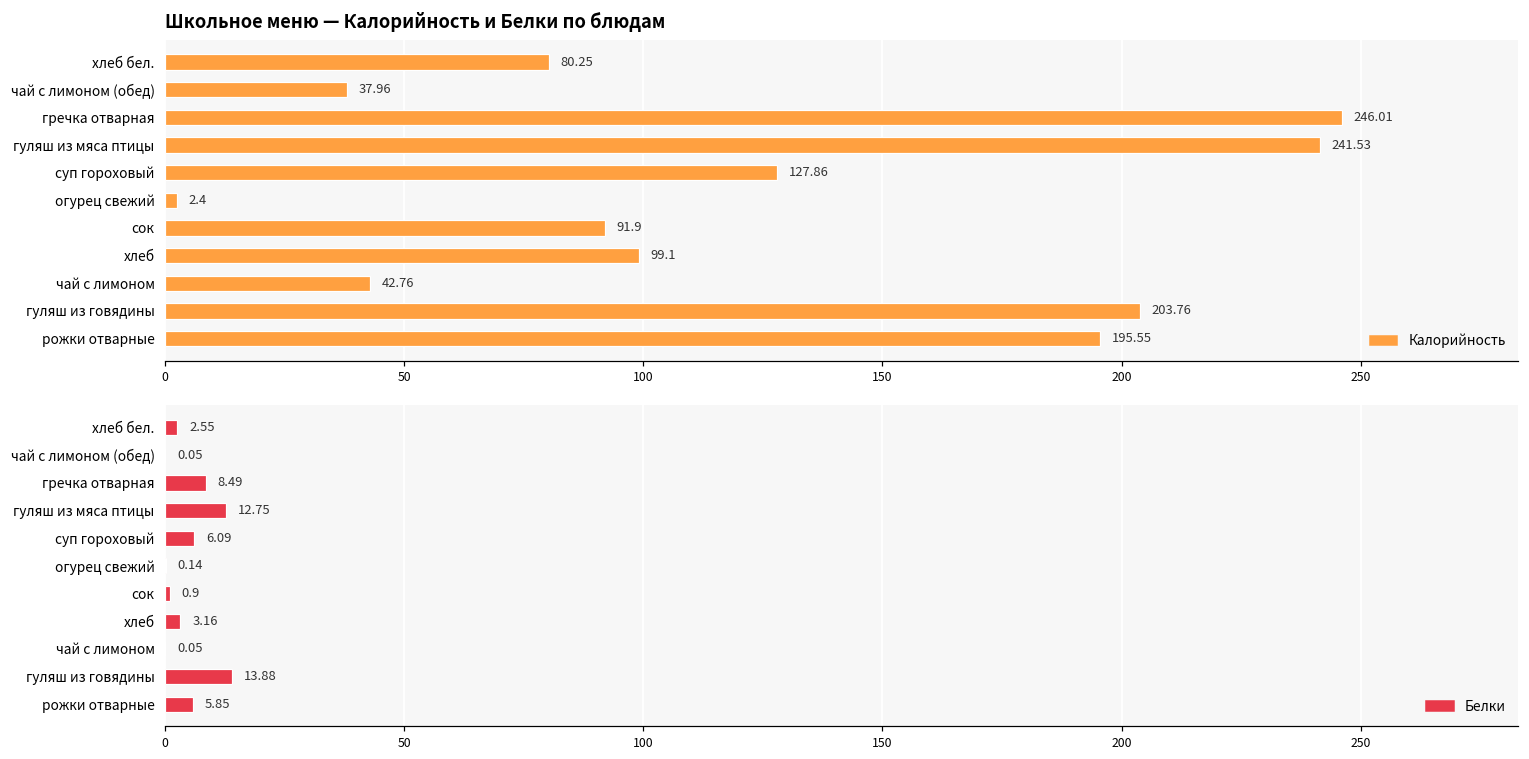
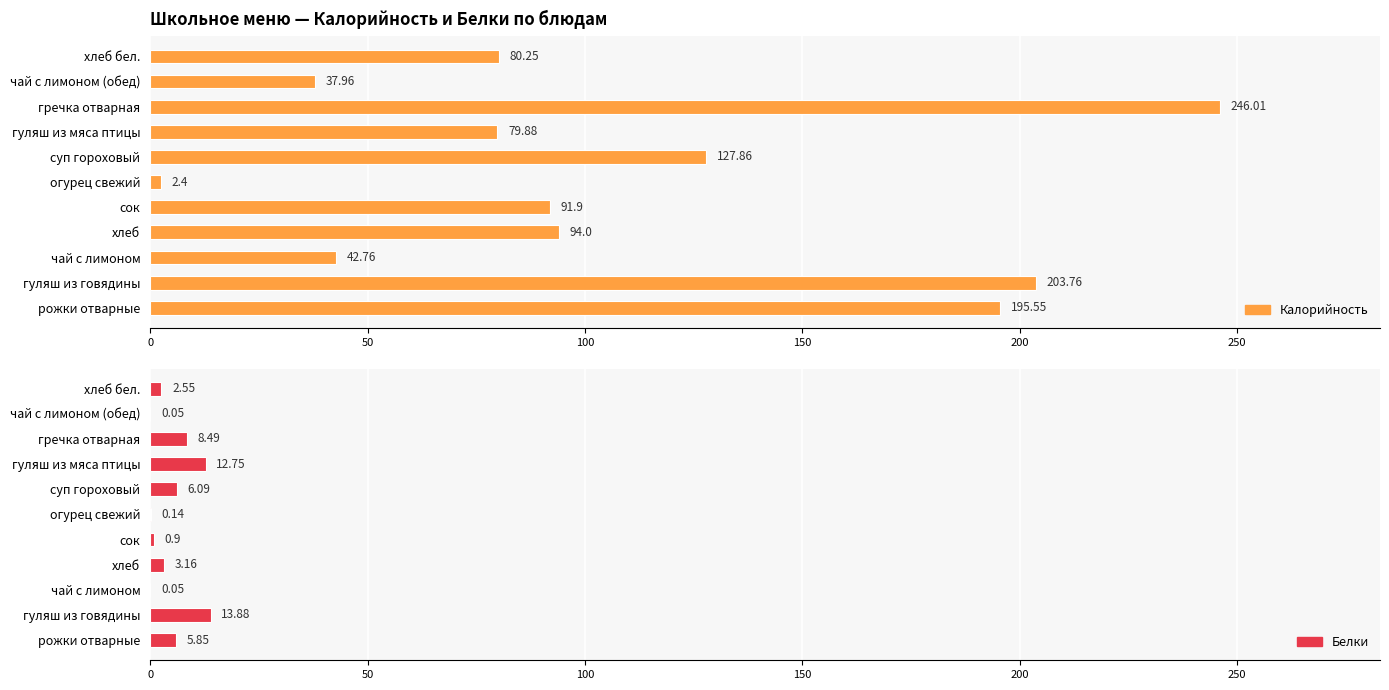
  {
    "Школьное меню — Калорийность и Белки по блюдам": {
      "хлеб бел.": 80.25,
      "чай с лимоном (обед)": 37.96,
      "гречка отварная": 246.01,
-     "гуляш из мяса птицы": 241.53,
+     "гуляш из мяса птицы": 79.88,
      "суп гороховый": 127.86,
      "огурец свежий": 2.4,
      "сок": 91.9,
-     "хлеб": 99.1,
+     "хлеб": 94.0,
      "чай с лимоном": 42.76,
      "гуляш из говядины": 203.76,
      "рожки отварные": 195.55
    }
  }
